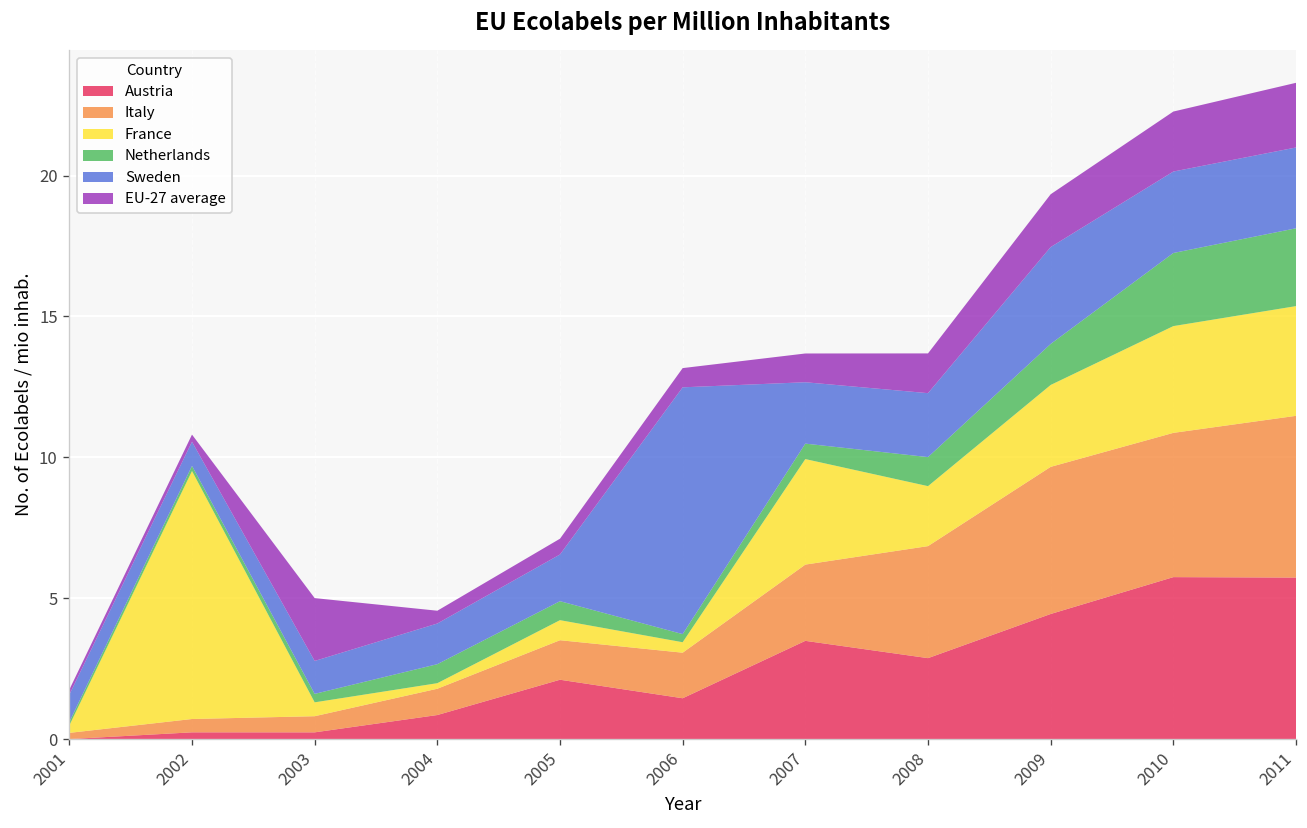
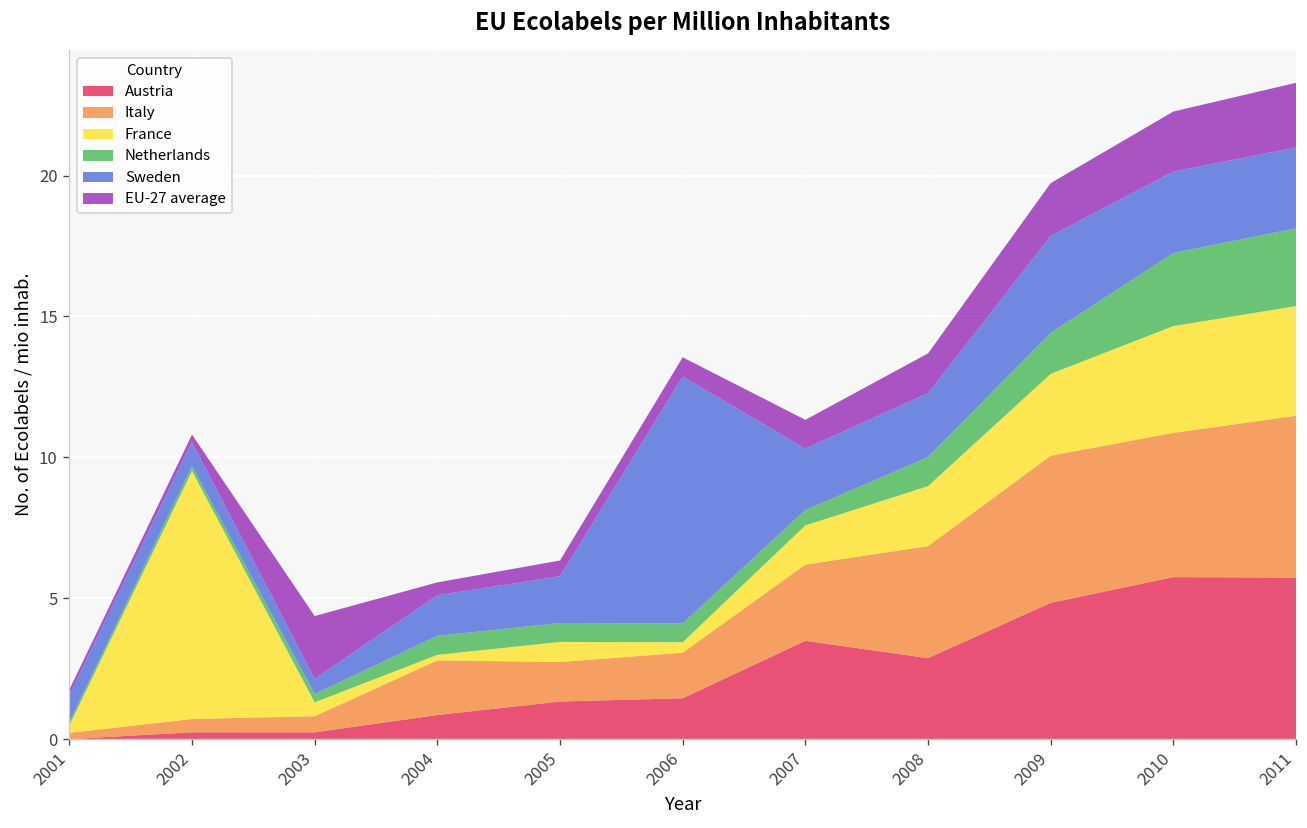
  {
    "Austria": {
      "2001": 0.0,
      "2002": 0.2,
      "2003": 0.2,
      "2004": 0.9,
-     "2005": 2.1,
+     "2005": 1.3,
      "2006": 1.4,
      "2007": 3.5,
      "2008": 2.9,
-     "2009": 4.4,
+     "2009": 4.8,
      "2010": 5.7,
      "2011": 5.7
    },
    "Italy": {
      "2001": 0.2,
      "2002": 0.5,
      "2003": 0.6,
-     "2004": 0.9,
+     "2004": 1.9,
      "2005": 1.4,
      "2006": 1.6,
      "2007": 2.7,
      "2008": 4.0,
      "2009": 5.2,
      "2010": 5.1,
      "2011": 5.7
    },
    "France": {
      "2001": 0.3,
      "2002": 8.8,
      "2003": 0.5,
      "2004": 0.2,
      "2005": 0.7,
      "2006": 0.4,
-     "2007": 3.7,
+     "2007": 1.4,
      "2008": 2.1,
      "2009": 2.9,
      "2010": 3.8,
      "2011": 3.9
    },
    "Netherlands": {
      "2001": 0.1,
      "2002": 0.2,
      "2003": 0.3,
      "2004": 0.7,
      "2005": 0.7,
-     "2006": 0.3,
+     "2006": 0.7,
      "2007": 0.5,
      "2008": 1.0,
      "2009": 1.5,
      "2010": 2.6,
      "2011": 2.8
    },
    "Sweden": {
      "2001": 1.0,
      "2002": 0.9,
-     "2003": 1.2,
+     "2003": 0.5,
      "2004": 1.4,
      "2005": 1.7,
      "2006": 8.8,
      "2007": 2.2,
      "2008": 2.3,
      "2009": 3.4,
      "2010": 2.9,
      "2011": 2.9
    },
    "EU-27 average": {
      "2001": 0.2,
      "2002": 0.3,
      "2003": 2.2,
      "2004": 0.5,
      "2005": 0.6,
      "2006": 0.7,
      "2007": 1.0,
      "2008": 1.4,
      "2009": 1.9,
      "2010": 2.1,
      "2011": 2.3
    }
  }
